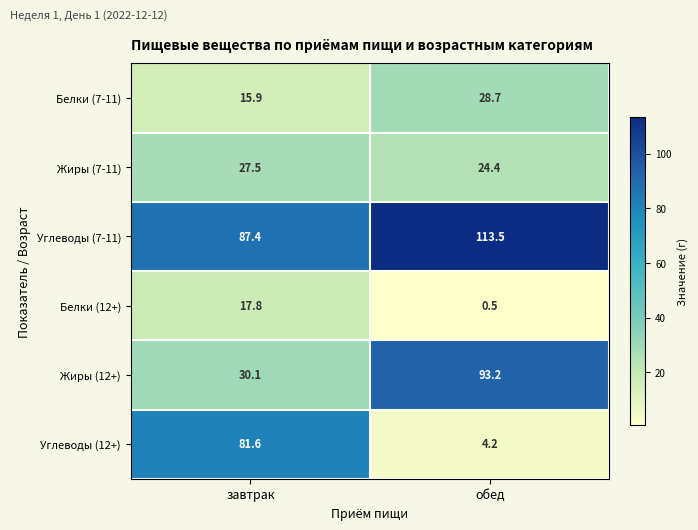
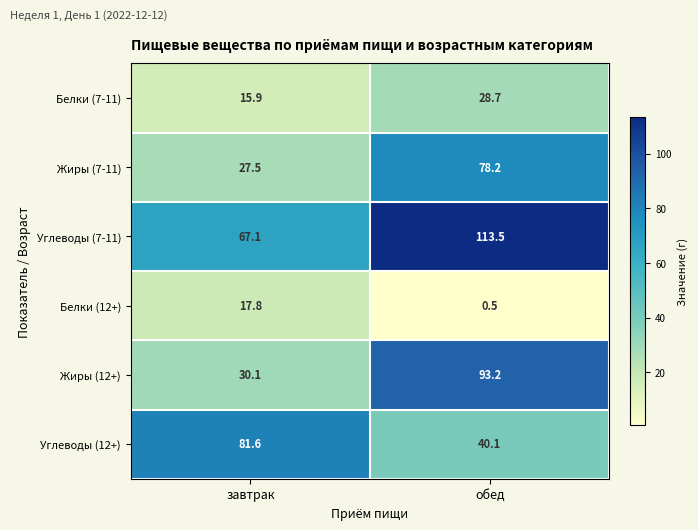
  {
    "Белки (7-11)": {
      "завтрак": 15.9,
      "обед": 28.7
    },
    "Жиры (7-11)": {
      "завтрак": 27.5,
-     "обед": 24.4
+     "обед": 78.2
    },
    "Углеводы (7-11)": {
-     "завтрак": 87.4,
+     "завтрак": 67.1,
      "обед": 113.5
    },
    "Белки (12+)": {
      "завтрак": 17.8,
      "обед": 0.5
    },
    "Жиры (12+)": {
      "завтрак": 30.1,
      "обед": 93.2
    },
    "Углеводы (12+)": {
      "завтрак": 81.6,
-     "обед": 4.2
+     "обед": 40.1
    }
  }
